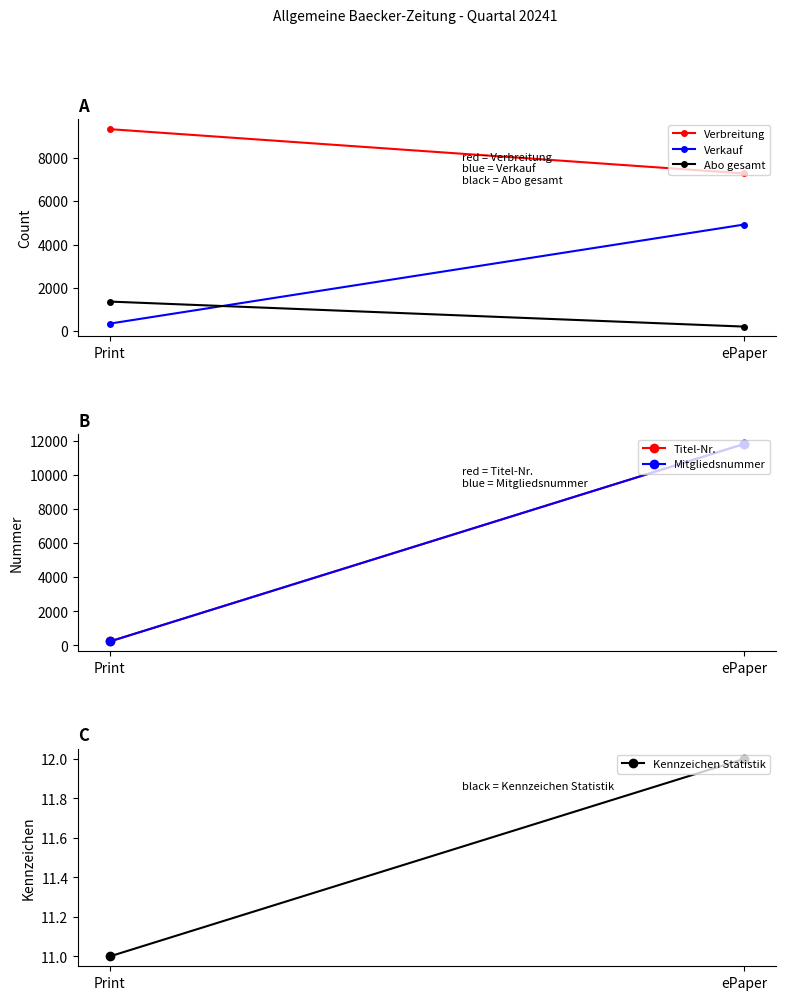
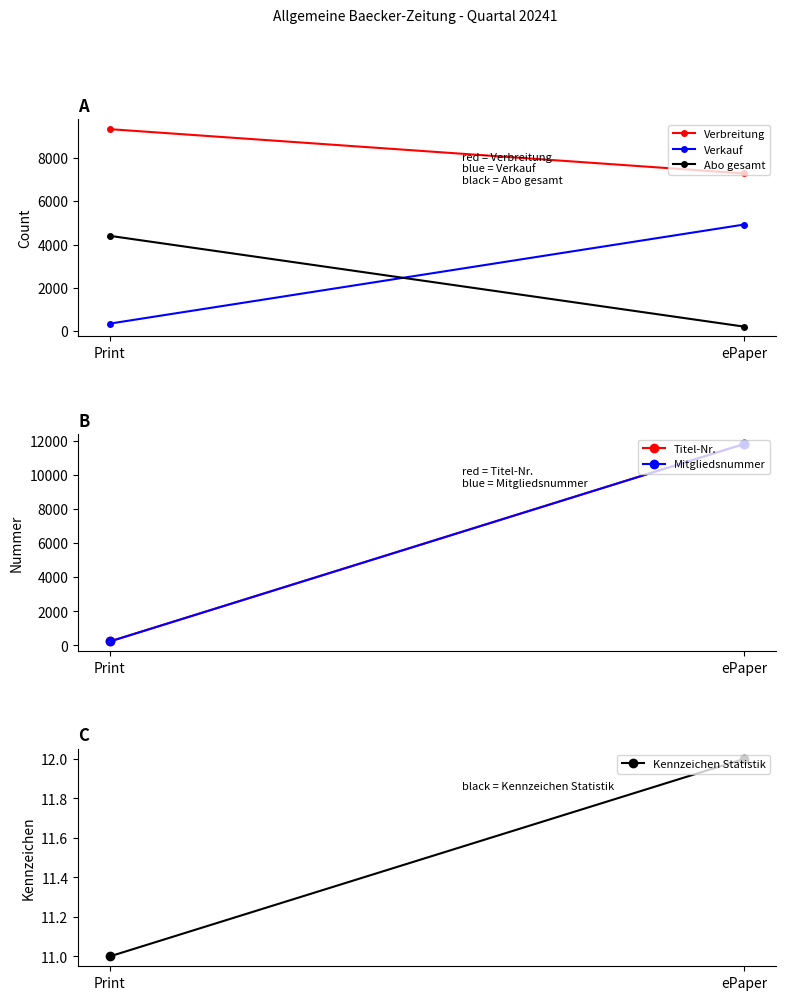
  {
    "A": {
      "Verbreitung": {
        "Print": 9300
      },
      "Verkauf": {
        "Print": 300,
        "ePaper": 4900
      },
      "Abo gesamt": {
-       "Print": 1400,
+       "Print": 4400,
        "ePaper": 200
      }
    },
    "B": {
      "Print": 200
    },
    "C": {
      "Print": 11.00
    }
  }
